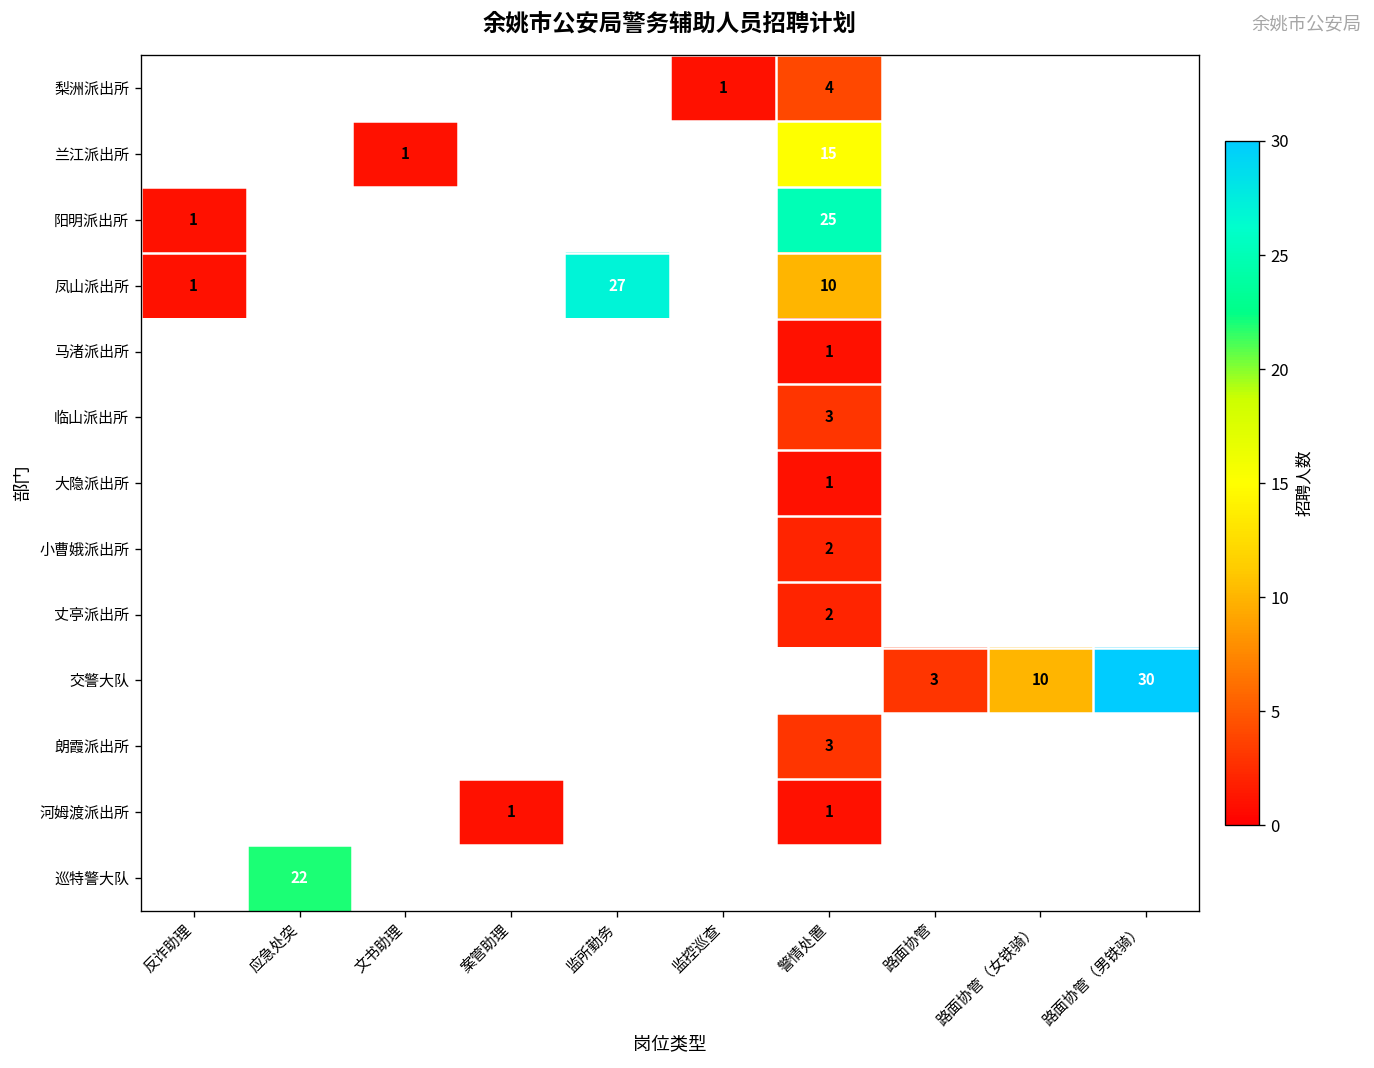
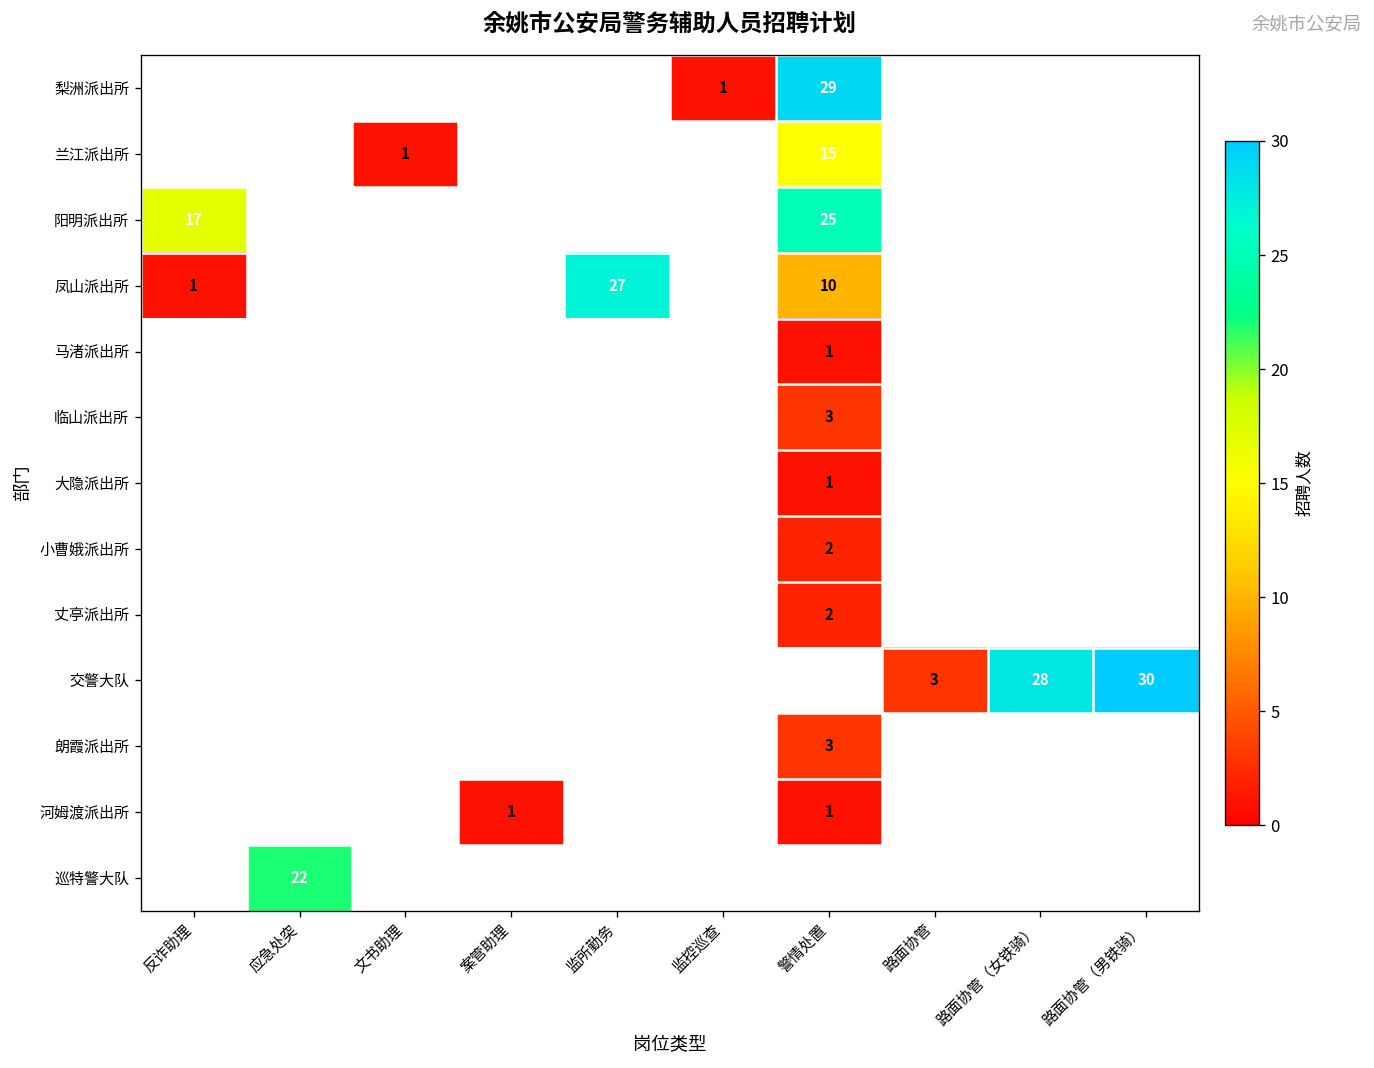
  {
    "梨洲派出所": {
      "监控巡查": 1,
-     "警情处置": 4
+     "警情处置": 29
    },
    "兰江派出所": {
      "文书助理": 1,
      "警情处置": 15
    },
    "阳明派出所": {
-     "反诈助理": 1,
+     "反诈助理": 17,
      "警情处置": 25
    },
    "凤山派出所": {
      "反诈助理": 1,
      "监所勤务": 27,
      "警情处置": 10
    },
    "马渚派出所": {
      "警情处置": 1
    },
    "临山派出所": {
      "警情处置": 3
    },
    "大隐派出所": {
      "警情处置": 1
    },
    "小曹娥派出所": {
      "警情处置": 2
    },
    "丈亭派出所": {
      "警情处置": 2
    },
    "交警大队": {
      "路面协管": 3,
-     "路面协管（女铁骑）": 10,
+     "路面协管（女铁骑）": 28,
      "路面协管（男铁骑）": 30
    },
    "朗霞派出所": {
      "警情处置": 3
    },
    "河姆渡派出所": {
      "案管助理": 1,
      "警情处置": 1
    },
    "巡特警大队": {
      "应急处突": 22
    }
  }
